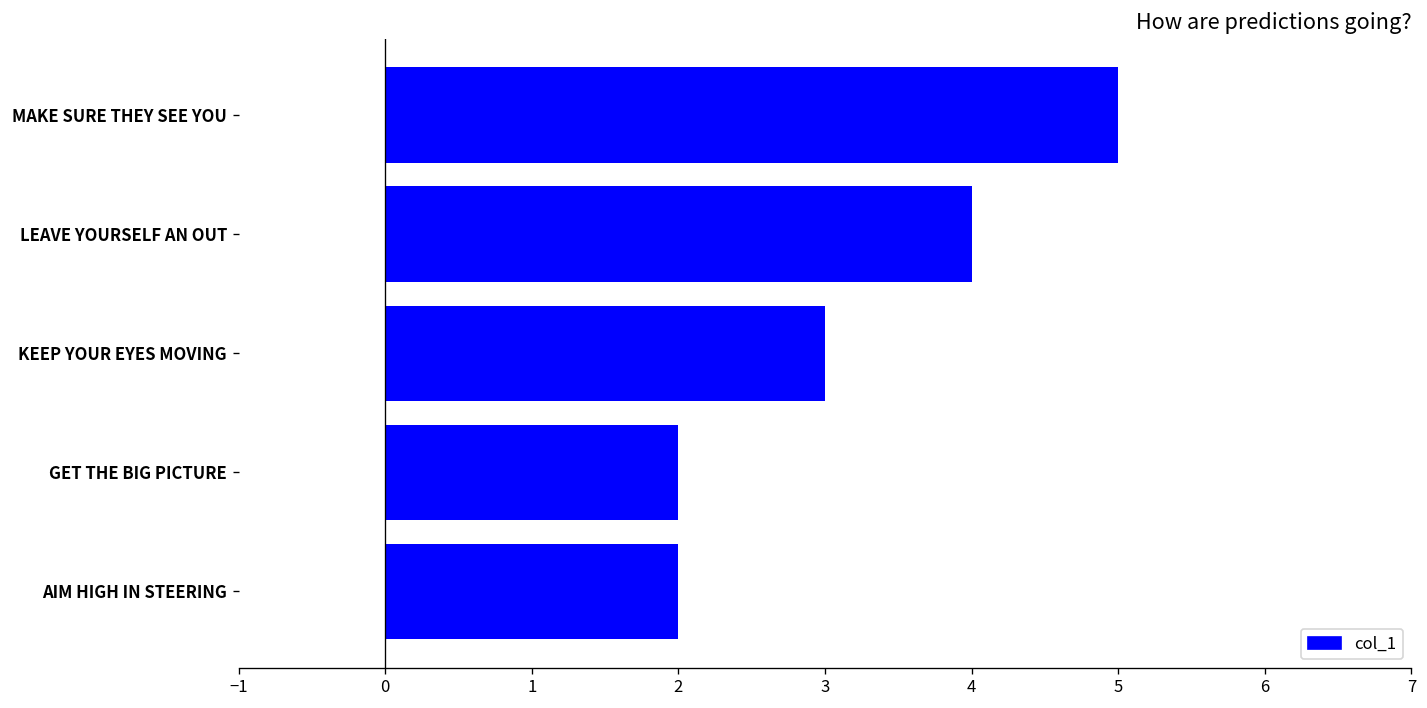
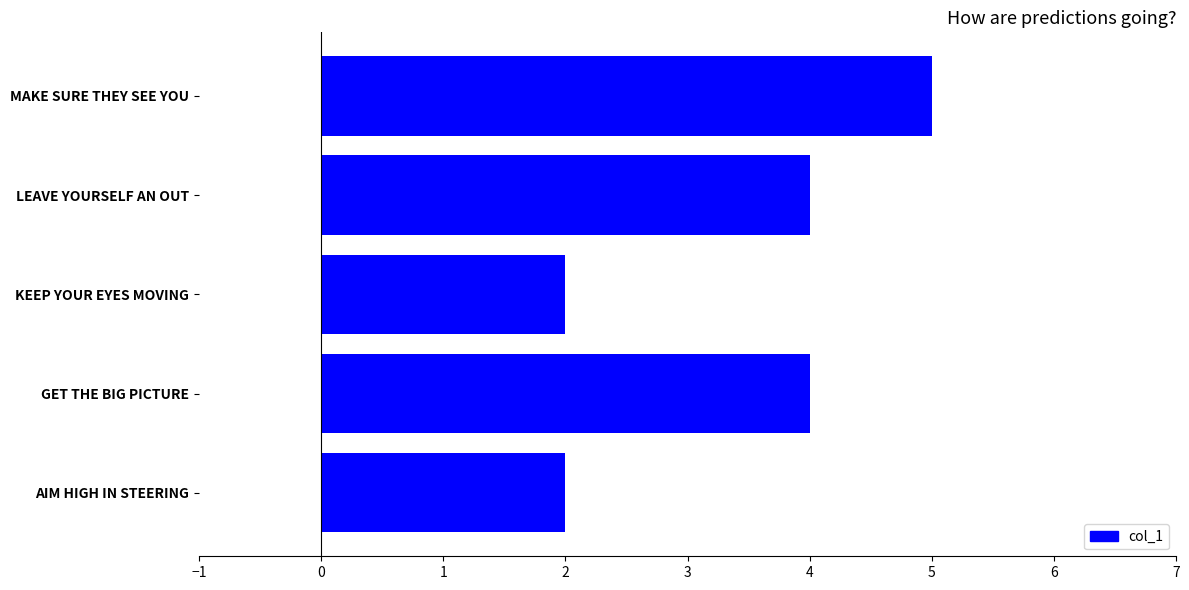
  {
    "MAKE SURE THEY SEE YOU": 5,
    "LEAVE YOURSELF AN OUT": 4,
-   "KEEP YOUR EYES MOVING": 3,
-   "GET THE BIG PICTURE": 2,
+   "KEEP YOUR EYES MOVING": 2,
+   "GET THE BIG PICTURE": 4,
    "AIM HIGH IN STEERING": 2
  }
